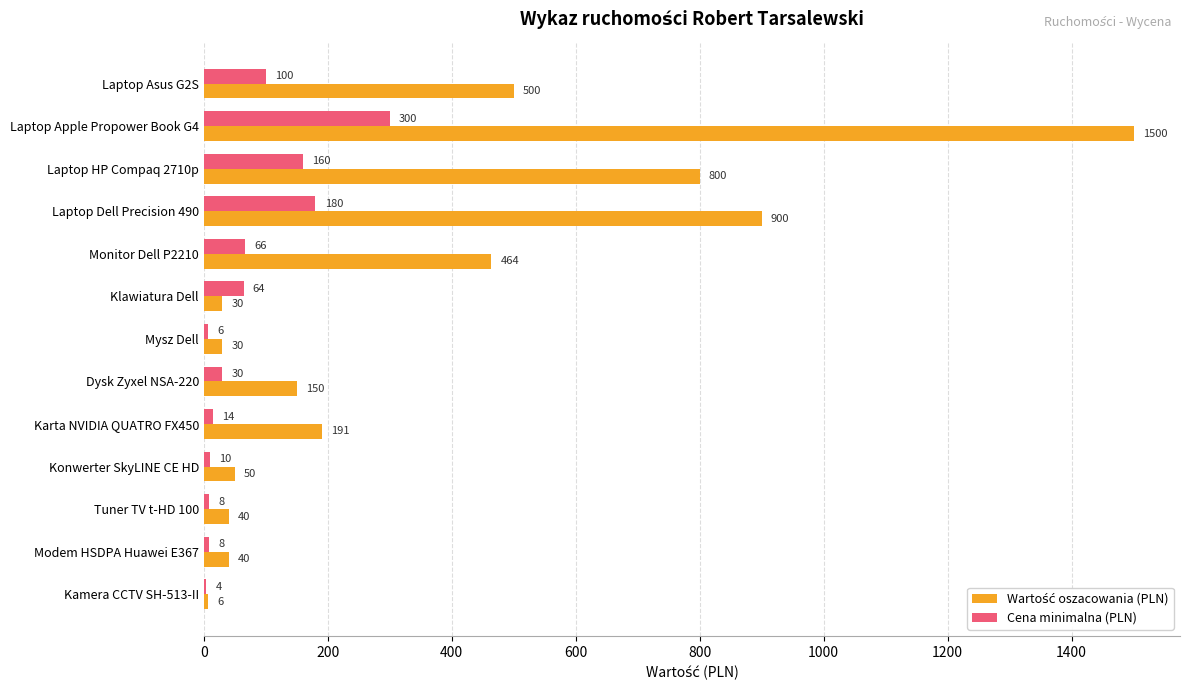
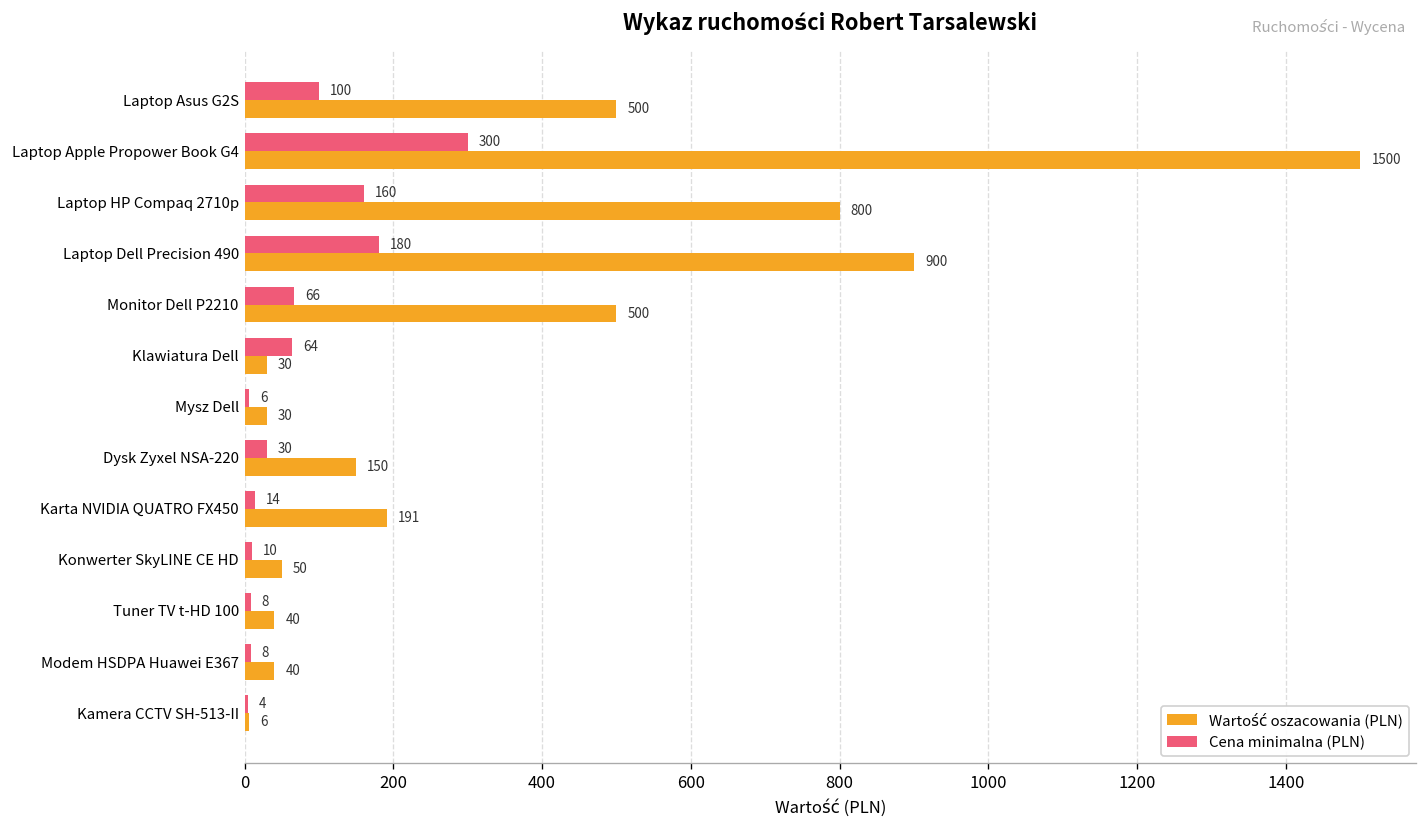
  {
    "Wartość oszacowania (PLN)": {
      "Laptop Asus G2S": 500,
      "Laptop Apple Propower Book G4": 1500,
      "Laptop HP Compaq 2710p": 800,
      "Laptop Dell Precision 490": 900,
-     "Monitor Dell P2210": 464,
+     "Monitor Dell P2210": 500,
      "Klawiatura Dell": 30,
      "Mysz Dell": 30,
      "Dysk Zyxel NSA-220": 150,
      "Karta NVIDIA QUATRO FX450": 191,
      "Konwerter SkyLINE CE HD": 50,
      "Tuner TV t-HD 100": 40,
      "Modem HSDPA Huawei E367": 40,
      "Kamera CCTV SH-513-II": 6
    },
    "Cena minimalna (PLN)": {
      "Laptop Asus G2S": 100,
      "Laptop Apple Propower Book G4": 300,
      "Laptop HP Compaq 2710p": 160,
      "Laptop Dell Precision 490": 180,
      "Monitor Dell P2210": 66,
      "Klawiatura Dell": 64,
      "Mysz Dell": 6,
      "Dysk Zyxel NSA-220": 30,
      "Karta NVIDIA QUATRO FX450": 14,
      "Konwerter SkyLINE CE HD": 10,
      "Tuner TV t-HD 100": 8,
      "Modem HSDPA Huawei E367": 8,
      "Kamera CCTV SH-513-II": 4
    }
  }
